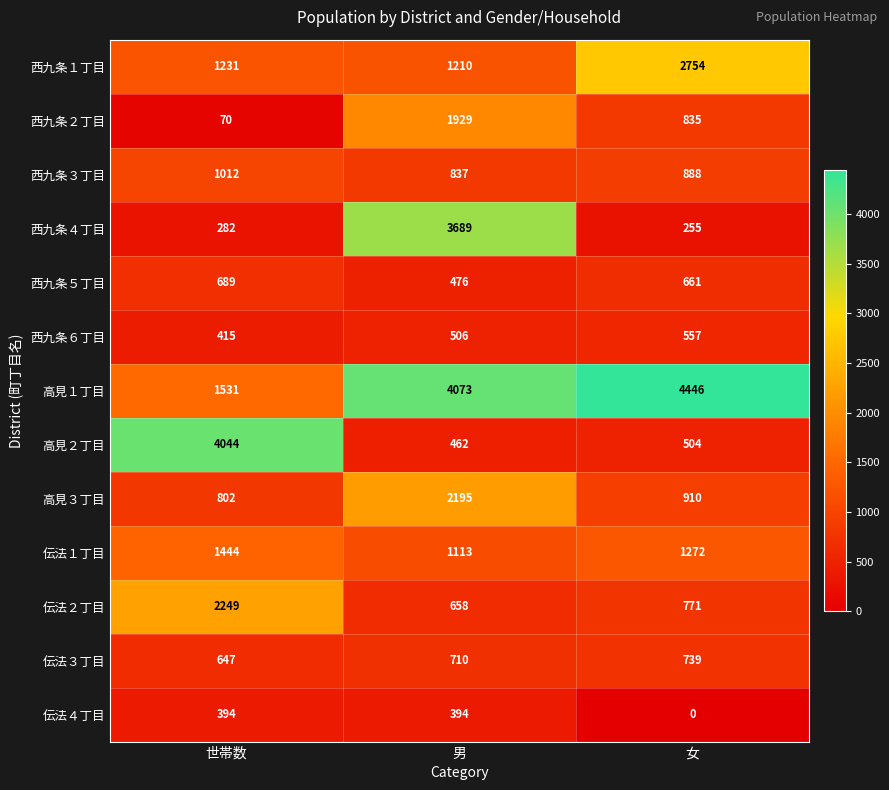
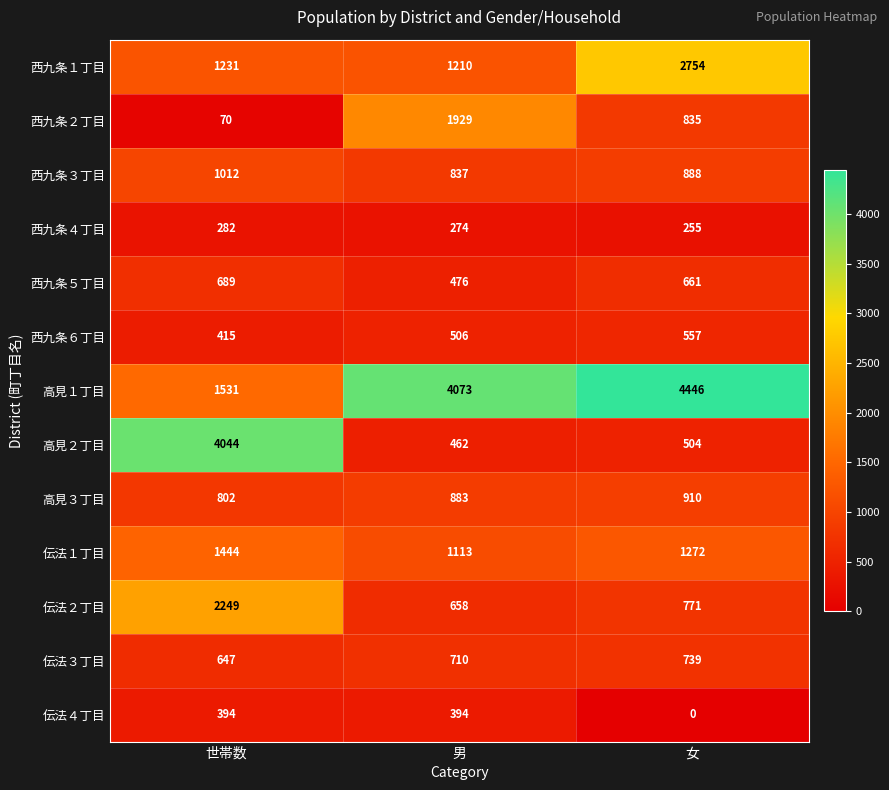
  {
    "西九条１丁目": {
      "世帯数": 1231,
      "男": 1210,
      "女": 2754
    },
    "西九条２丁目": {
      "世帯数": 70,
      "男": 1929,
      "女": 835
    },
    "西九条３丁目": {
      "世帯数": 1012,
      "男": 837,
      "女": 888
    },
    "西九条４丁目": {
      "世帯数": 282,
-     "男": 3689,
+     "男": 274,
      "女": 255
    },
    "西九条５丁目": {
      "世帯数": 689,
      "男": 476,
      "女": 661
    },
    "西九条６丁目": {
      "世帯数": 415,
      "男": 506,
      "女": 557
    },
    "高見１丁目": {
      "世帯数": 1531,
      "男": 4073,
      "女": 4446
    },
    "高見２丁目": {
      "世帯数": 4044,
      "男": 462,
      "女": 504
    },
    "高見３丁目": {
      "世帯数": 802,
-     "男": 2195,
+     "男": 883,
      "女": 910
    },
    "伝法１丁目": {
      "世帯数": 1444,
      "男": 1113,
      "女": 1272
    },
    "伝法２丁目": {
      "世帯数": 2249,
      "男": 658,
      "女": 771
    },
    "伝法３丁目": {
      "世帯数": 647,
      "男": 710,
      "女": 739
    },
    "伝法４丁目": {
      "世帯数": 394,
      "男": 394,
      "女": 0
    }
  }
